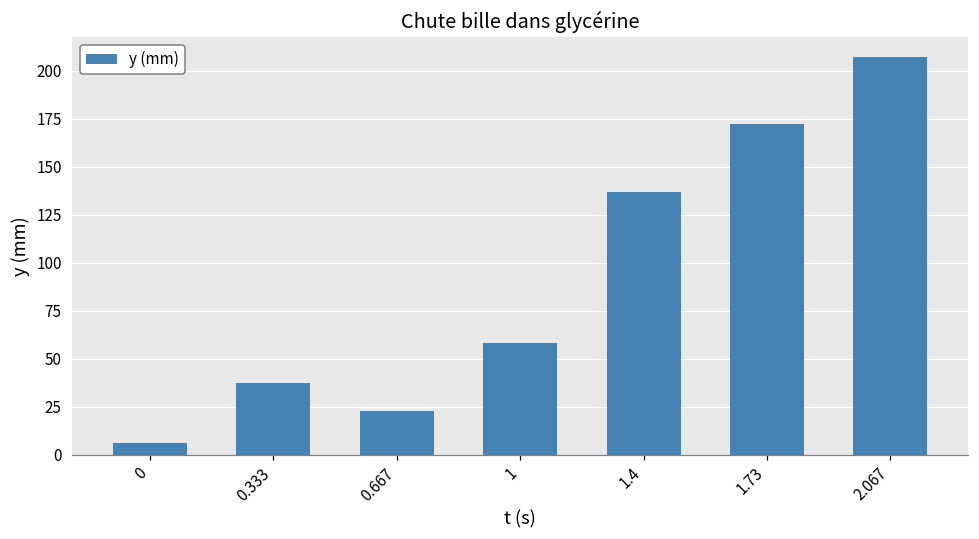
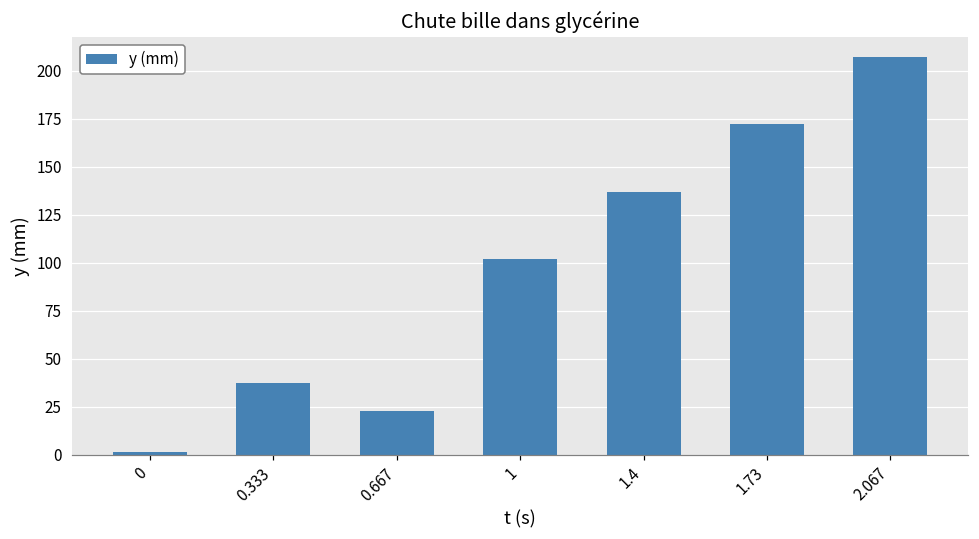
  {
-   "0": 6,
+   "0": 1,
    "0.333": 37,
    "0.667": 23,
-   "1": 58,
+   "1": 102,
    "1.4": 137,
    "1.73": 172,
    "2.067": 207
  }
